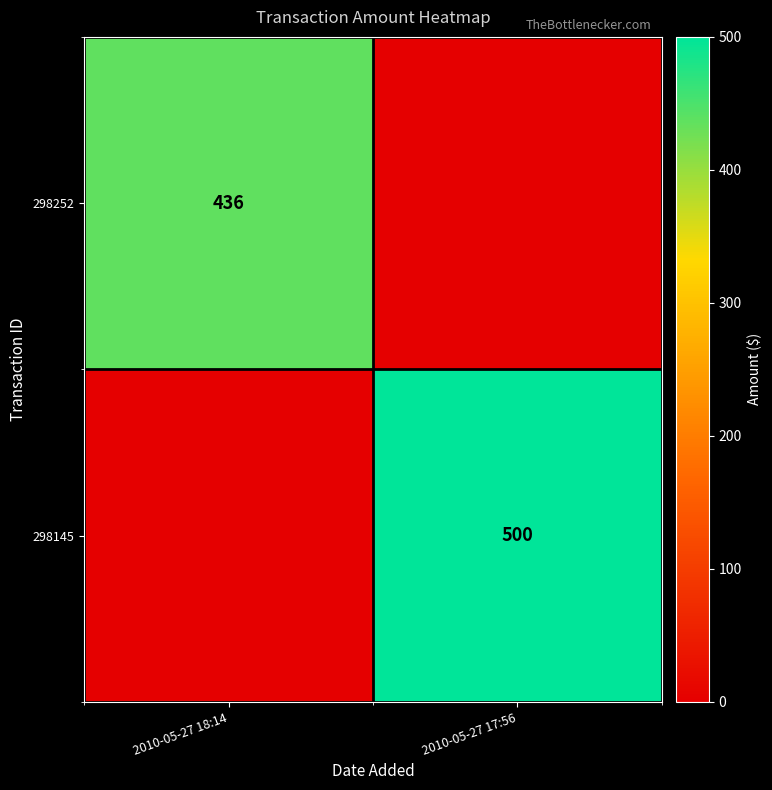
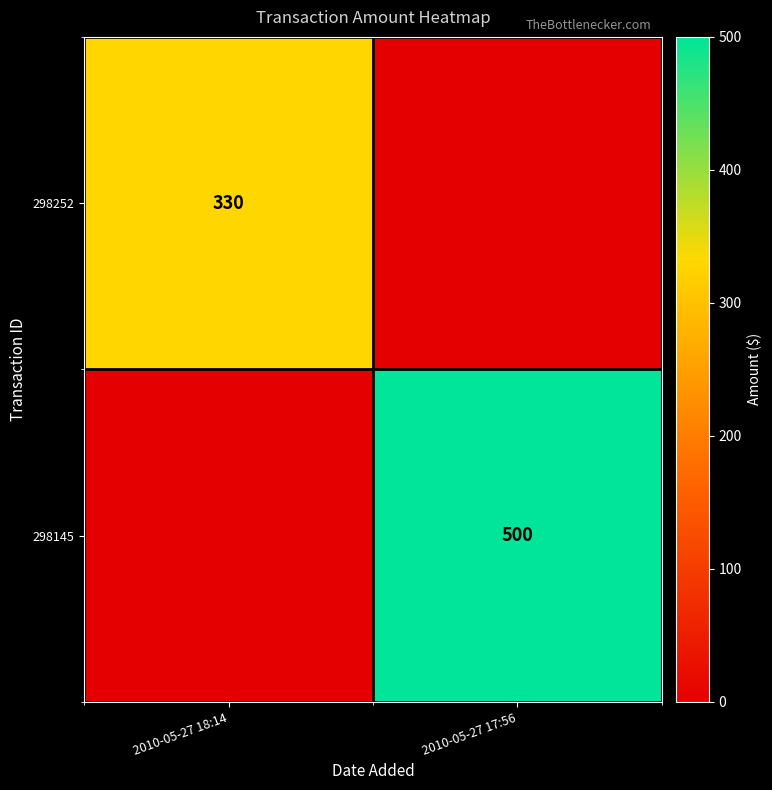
  {
    "298252": {
-     "2010-05-27 18:14": 436
+     "2010-05-27 18:14": 330
    },
    "298145": {
      "2010-05-27 17:56": 500
    }
  }
